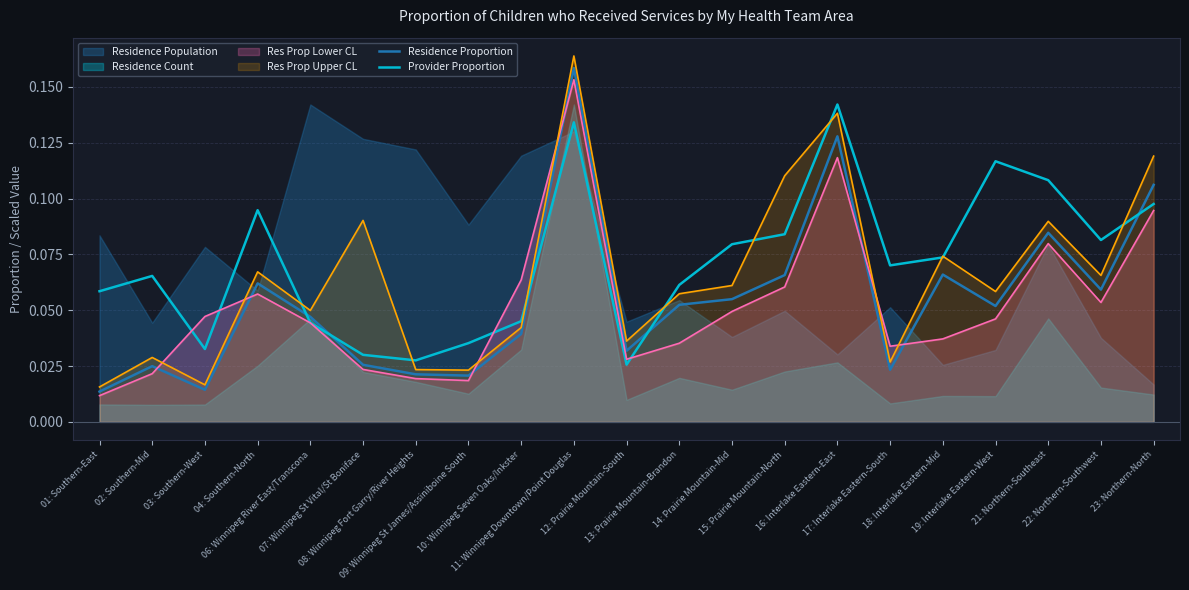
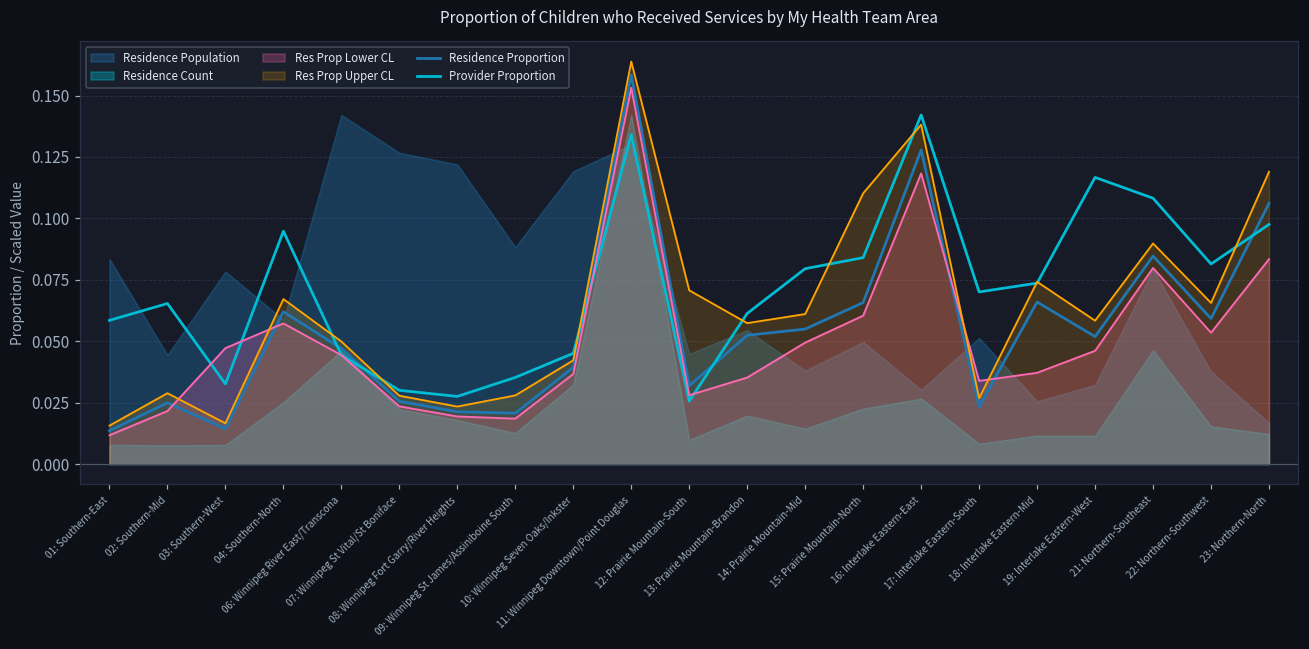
  {
    "Res Prop Lower CL": {
      "01: Southern-East": 0.012,
      "02: Southern-Mid": 0.022,
      "03: Southern-West": 0.047,
      "04: Southern-North": 0.057,
      "07: Winnipeg St Vital/St Boniface": 0.023,
      "08: Winnipeg Fort Garry/River Heights": 0.019,
      "09: Winnipeg St James/Assiniboine South": 0.018,
-     "10: Winnipeg Seven Oaks/Inkster": 0.064,
+     "10: Winnipeg Seven Oaks/Inkster": 0.037,
      "11: Winnipeg Downtown/Point Douglas": 0.153,
      "12: Prairie Mountain-South": 0.028,
      "13: Prairie Mountain-Brandon": 0.035,
      "14: Prairie Mountain-Mid": 0.049,
      "15: Prairie Mountain-North": 0.060,
      "16: Interlake Eastern-East": 0.118,
      "17: Interlake Eastern-South": 0.034,
      "18: Interlake Eastern-Mid": 0.037,
      "19: Interlake Eastern-West": 0.046,
      "22: Northern-Southwest": 0.053,
-     "23: Northern-North": 0.095
+     "23: Northern-North": 0.083
    },
    "Res Prop Upper CL": {
      "01: Southern-East": 0.016,
      "02: Southern-Mid": 0.029,
      "03: Southern-West": 0.017,
      "04: Southern-North": 0.067,
      "06: Winnipeg River East/Transcona": 0.050,
-     "07: Winnipeg St Vital/St Boniface": 0.090,
+     "07: Winnipeg St Vital/St Boniface": 0.028,
      "08: Winnipeg Fort Garry/River Heights": 0.023,
-     "09: Winnipeg St James/Assiniboine South": 0.023,
+     "09: Winnipeg St James/Assiniboine South": 0.028,
      "10: Winnipeg Seven Oaks/Inkster": 0.042,
      "11: Winnipeg Downtown/Point Douglas": 0.164,
-     "12: Prairie Mountain-South": 0.036,
+     "12: Prairie Mountain-South": 0.071,
      "13: Prairie Mountain-Brandon": 0.057,
      "14: Prairie Mountain-Mid": 0.061,
      "15: Prairie Mountain-North": 0.110,
      "16: Interlake Eastern-East": 0.138,
      "17: Interlake Eastern-South": 0.027,
      "19: Interlake Eastern-West": 0.058,
      "21: Northern-Southeast": 0.090,
      "22: Northern-Southwest": 0.066,
      "23: Northern-North": 0.119
    }
  }
